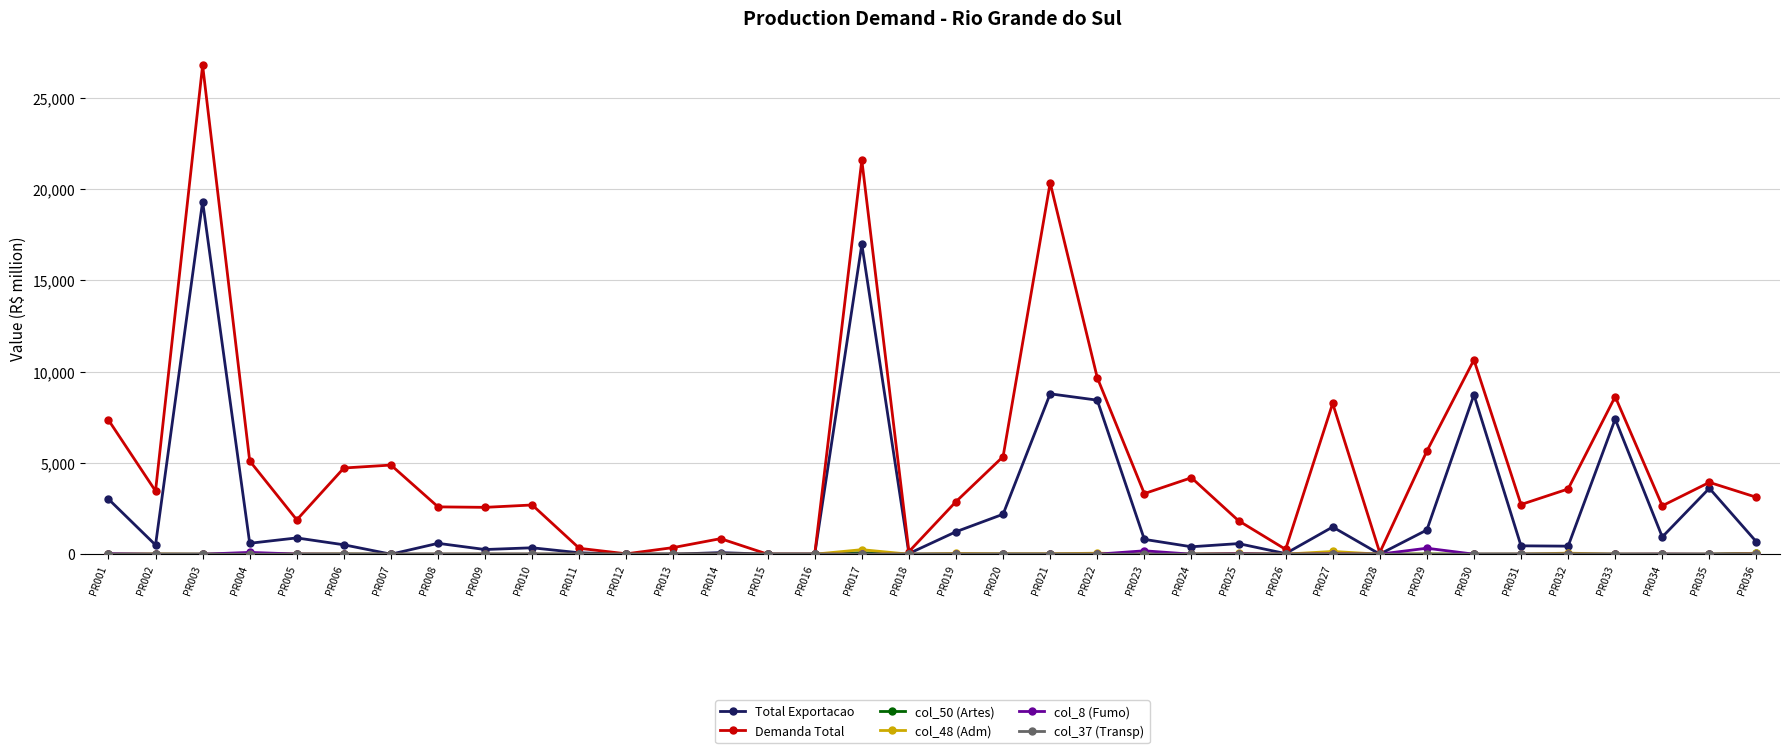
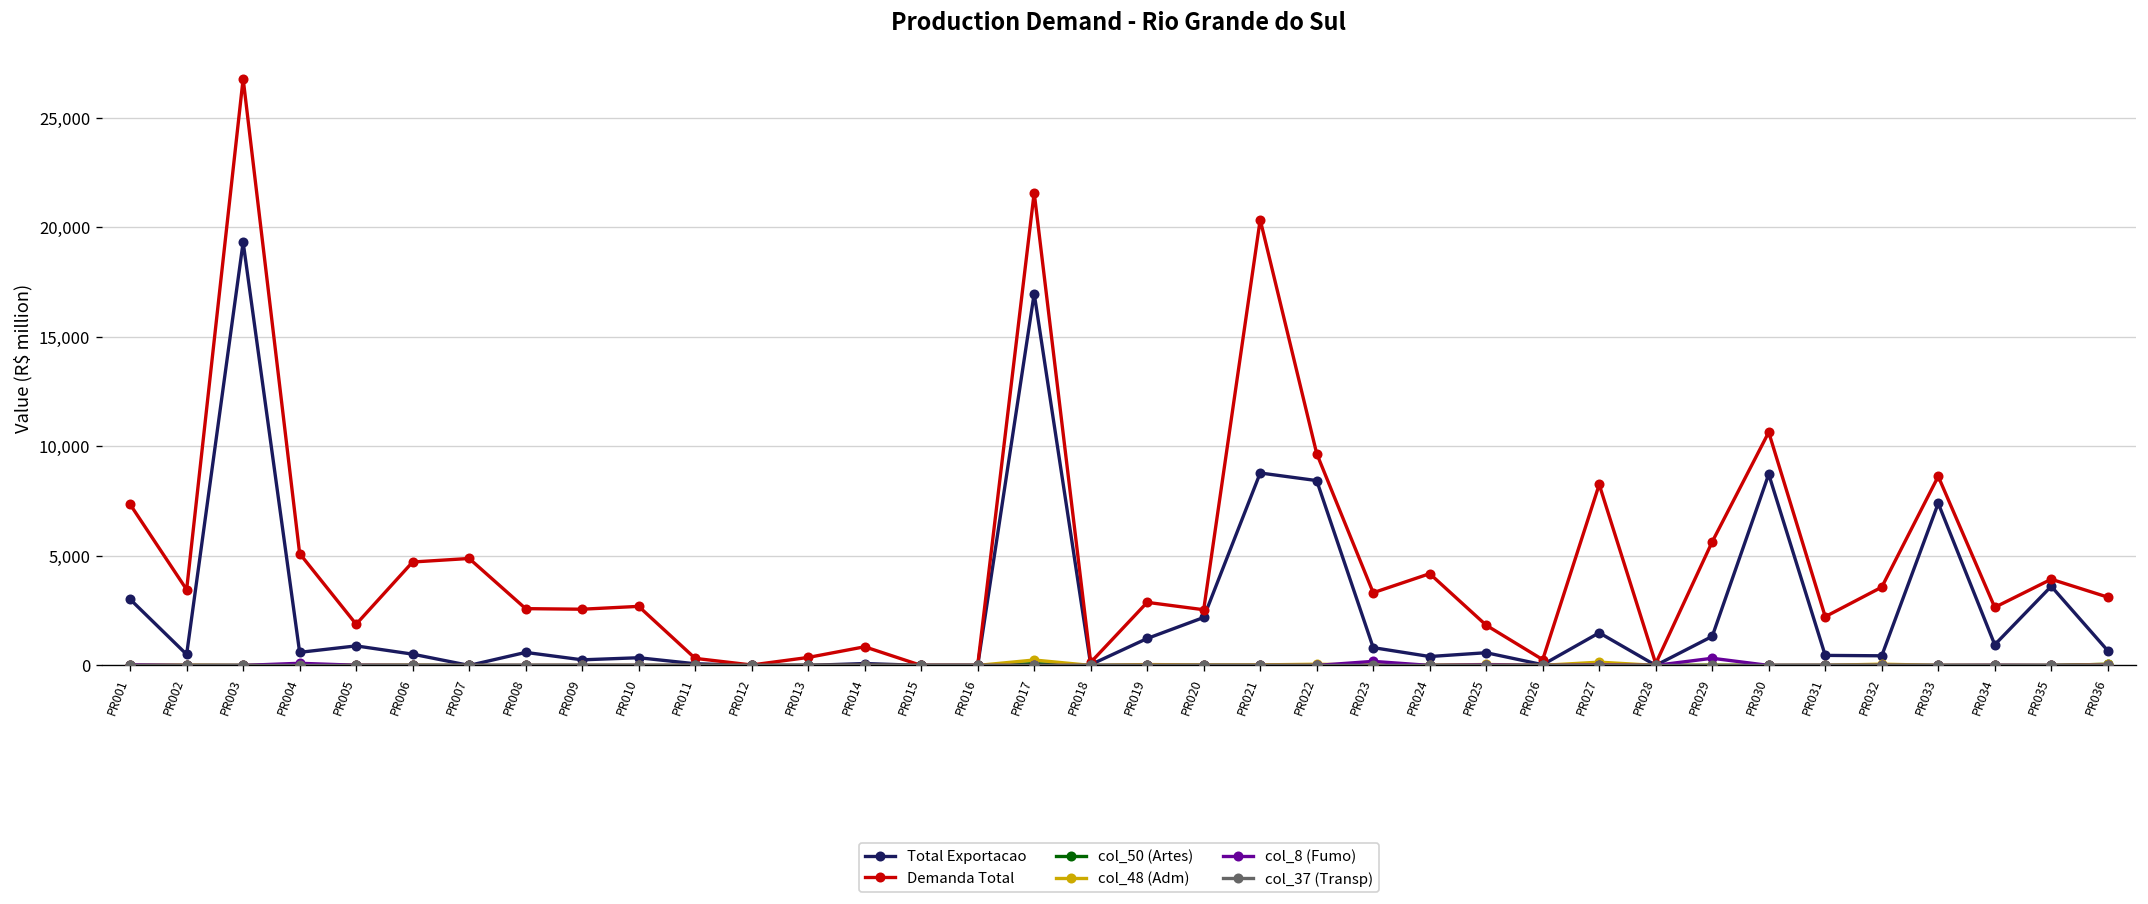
  {
    "Total Exportacao": {
      "PR001": "3,000",
      "PR002": "500",
      "PR003": "19,300",
      "PR004": "600",
      "PR005": "900",
      "PR006": "500",
      "PR008": "600",
      "PR009": "300",
      "PR010": "400",
      "PR017": "17,000",
      "PR019": "1,200",
      "PR020": "2,200",
      "PR021": "8,800",
      "PR022": "8,400",
      "PR023": "800",
      "PR024": "400",
      "PR025": "600",
      "PR027": "1,500",
      "PR029": "1,300",
      "PR030": "8,700",
      "PR031": "500",
      "PR032": "400",
      "PR033": "7,400",
      "PR034": "900",
      "PR035": "3,600",
      "PR036": "700"
    },
    "Demanda Total": {
      "PR001": "7,300",
      "PR002": "3,500",
      "PR003": "26,800",
      "PR004": "5,100",
      "PR005": "1,900",
      "PR006": "4,700",
      "PR007": "4,900",
      "PR008": "2,600",
      "PR009": "2,600",
      "PR010": "2,700",
      "PR011": "300",
      "PR013": "400",
      "PR014": "900",
      "PR017": "21,600",
      "PR019": "2,900",
-     "PR020": "5,300",
+     "PR020": "2,500",
      "PR021": "20,300",
      "PR022": "9,700",
      "PR023": "3,300",
      "PR024": "4,200",
      "PR025": "1,800",
      "PR026": "300",
      "PR027": "8,300",
      "PR029": "5,600",
      "PR030": "10,600",
-     "PR031": "2,700",
+     "PR031": "2,200",
      "PR032": "3,600",
      "PR033": "8,600",
      "PR034": "2,700",
      "PR035": "3,900",
      "PR036": "3,100"
    },
    "col_48 (Adm)": {
      "PR017": "200"
    },
    "col_8 (Fumo)": {
      "PR023": "200",
      "PR029": "300"
    }
  }
